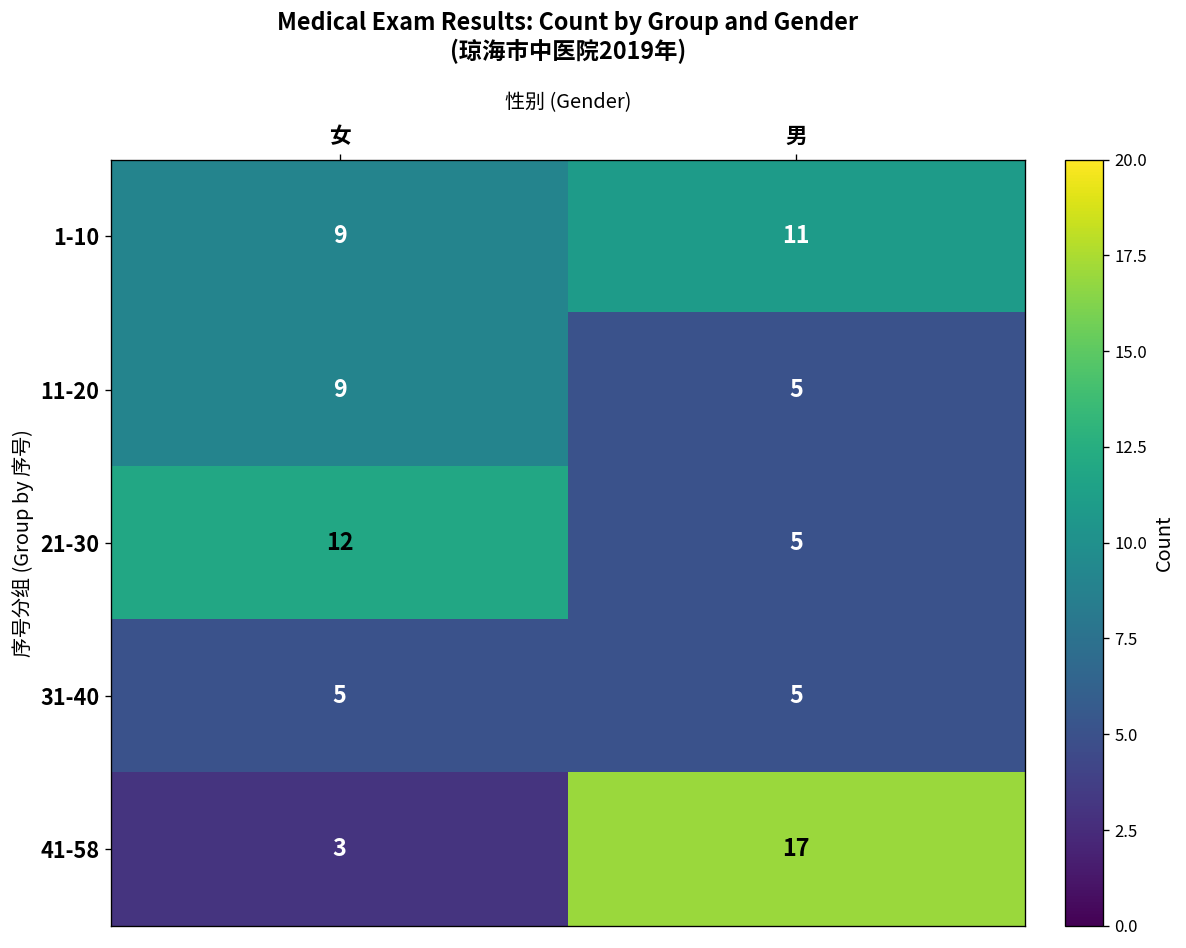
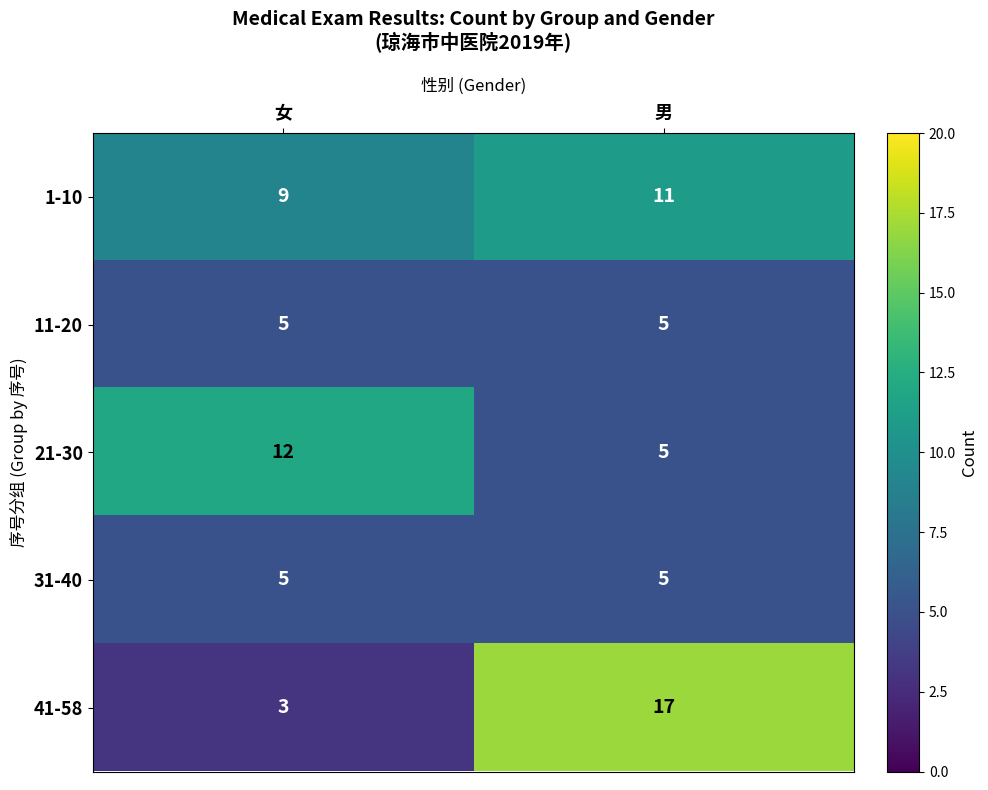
  {
    "1-10": {
      "女": 9,
      "男": 11
    },
    "11-20": {
-     "女": 9,
+     "女": 5,
      "男": 5
    },
    "21-30": {
      "女": 12,
      "男": 5
    },
    "31-40": {
      "女": 5,
      "男": 5
    },
    "41-58": {
      "女": 3,
      "男": 17
    }
  }
